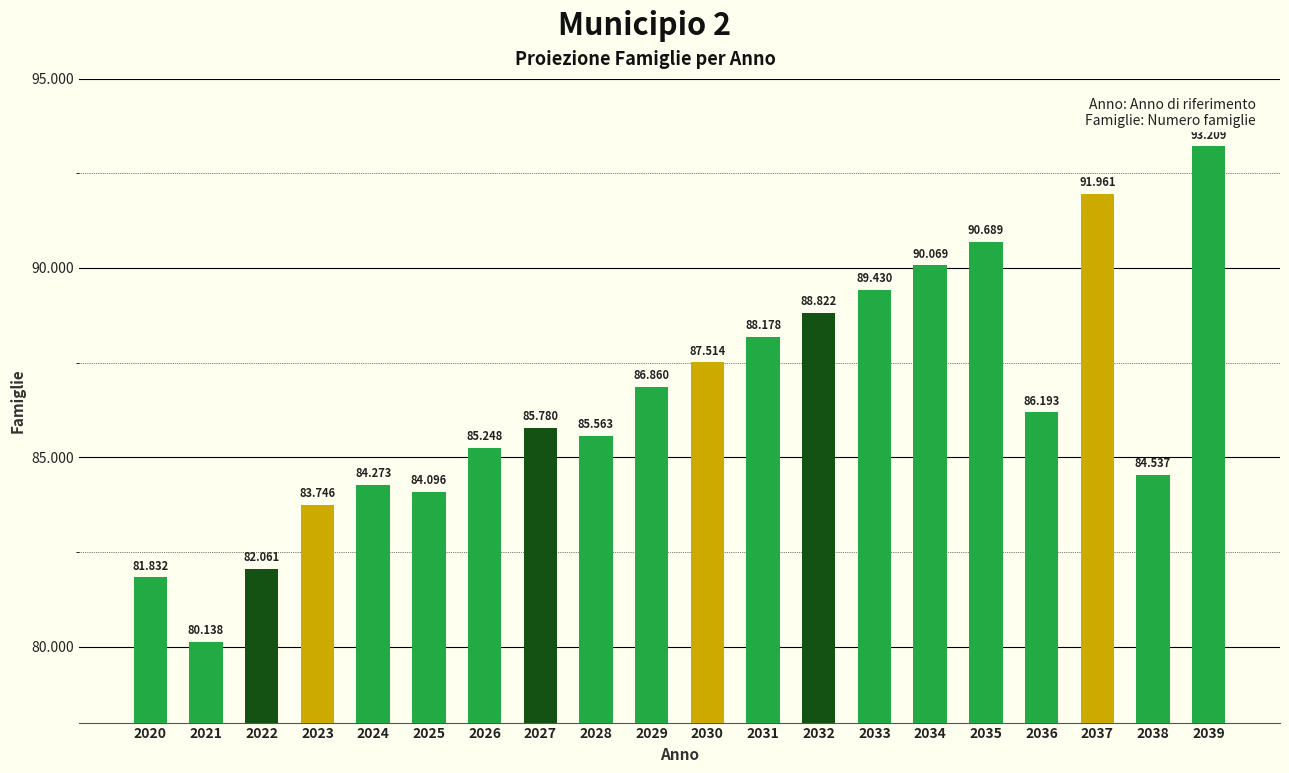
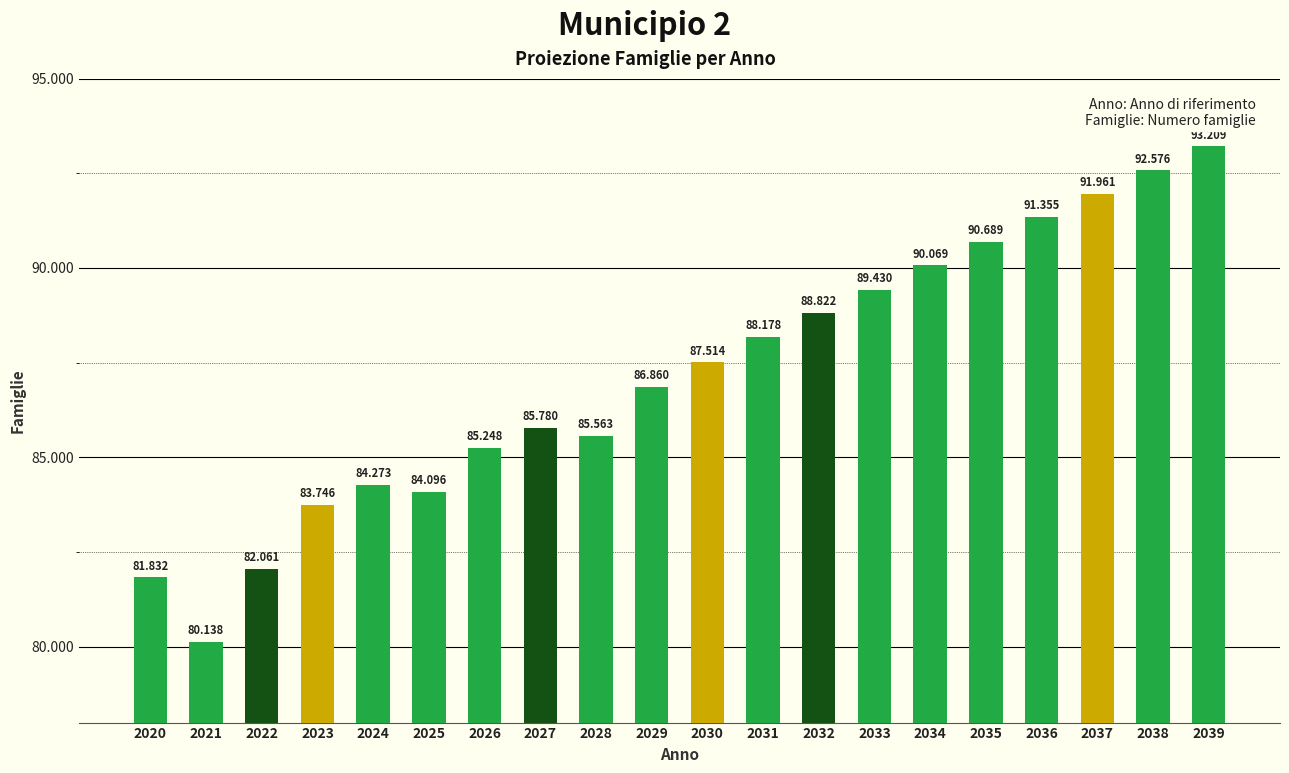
  {
-   "2036": 86.193,
-   "2038": 84.537
+   "2036": 91.355,
+   "2038": 92.576
  }
